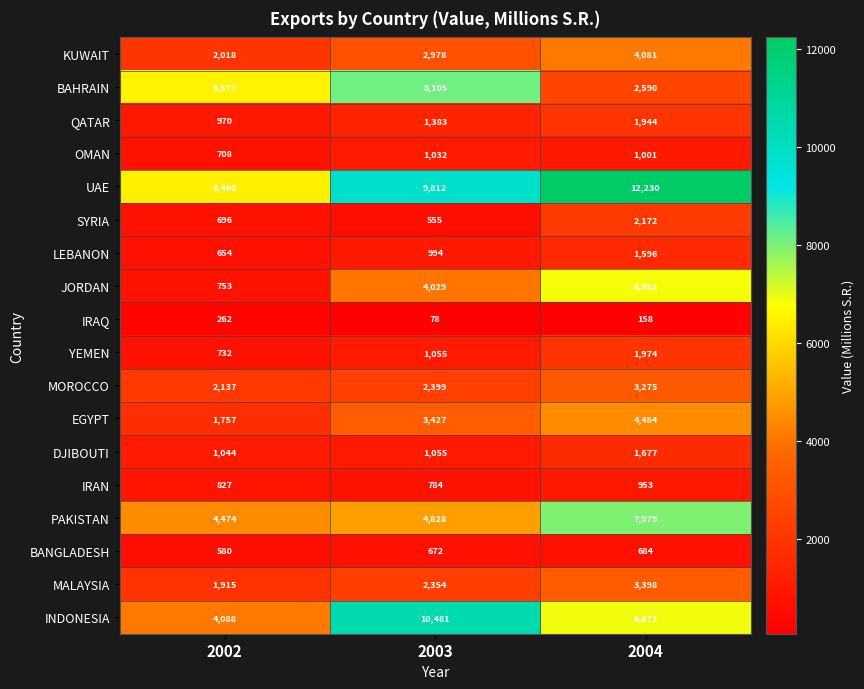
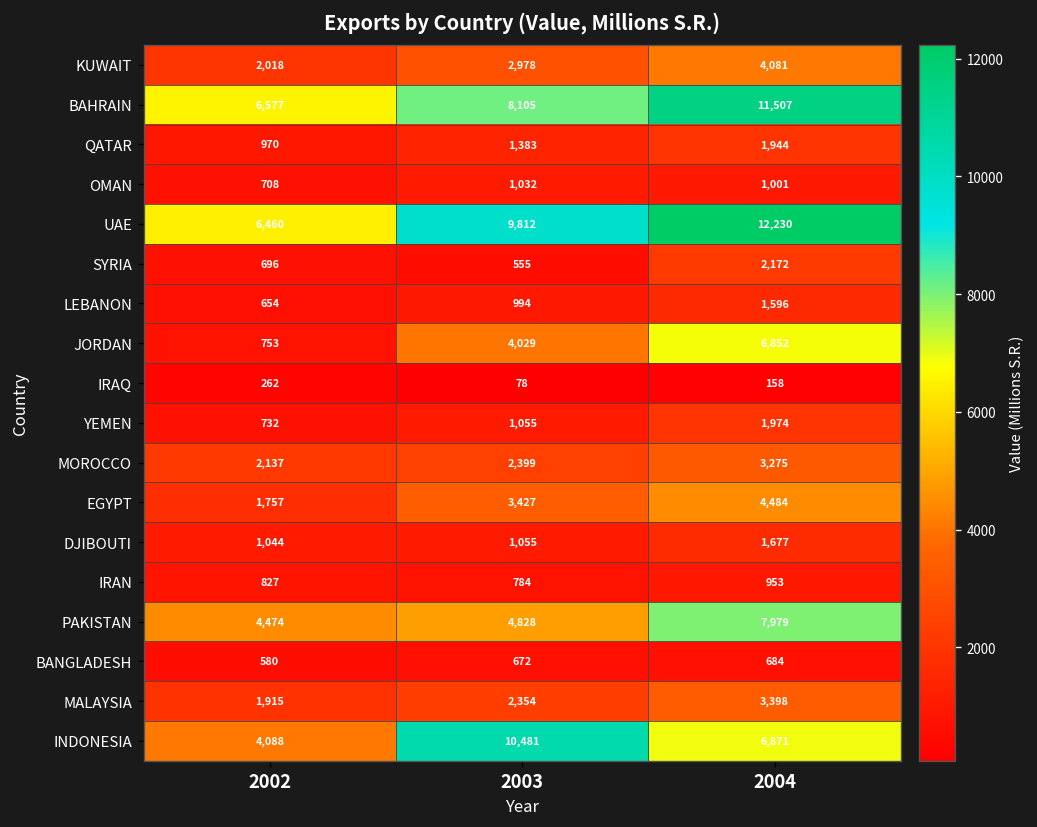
  {
    "KUWAIT": {
      "2002": "2,018",
      "2003": "2,978",
      "2004": "4,081"
    },
    "BAHRAIN": {
      "2002": "6,577",
      "2003": "8,105",
-     "2004": "2,590"
+     "2004": "11,507"
    },
    "QATAR": {
      "2002": "970",
      "2003": "1,383",
      "2004": "1,944"
    },
    "OMAN": {
      "2002": "708",
      "2003": "1,032",
      "2004": "1,001"
    },
    "UAE": {
      "2002": "6,460",
      "2003": "9,812",
      "2004": "12,230"
    },
    "SYRIA": {
      "2002": "696",
      "2003": "555",
      "2004": "2,172"
    },
    "LEBANON": {
      "2002": "654",
      "2003": "994",
      "2004": "1,596"
    },
    "JORDAN": {
      "2002": "753",
      "2003": "4,029",
      "2004": "6,852"
    },
    "IRAQ": {
      "2002": "262",
      "2003": "78",
      "2004": "158"
    },
    "YEMEN": {
      "2002": "732",
      "2003": "1,055",
      "2004": "1,974"
    },
    "MOROCCO": {
      "2002": "2,137",
      "2003": "2,399",
      "2004": "3,275"
    },
    "EGYPT": {
      "2002": "1,757",
      "2003": "3,427",
      "2004": "4,484"
    },
    "DJIBOUTI": {
      "2002": "1,044",
      "2003": "1,055",
      "2004": "1,677"
    },
    "IRAN": {
      "2002": "827",
      "2003": "784",
      "2004": "953"
    },
    "PAKISTAN": {
      "2002": "4,474",
      "2003": "4,828",
      "2004": "7,979"
    },
    "BANGLADESH": {
      "2002": "580",
      "2003": "672",
      "2004": "684"
    },
    "MALAYSIA": {
      "2002": "1,915",
      "2003": "2,354",
      "2004": "3,398"
    },
    "INDONESIA": {
      "2002": "4,088",
      "2003": "10,481",
      "2004": "6,871"
    }
  }
